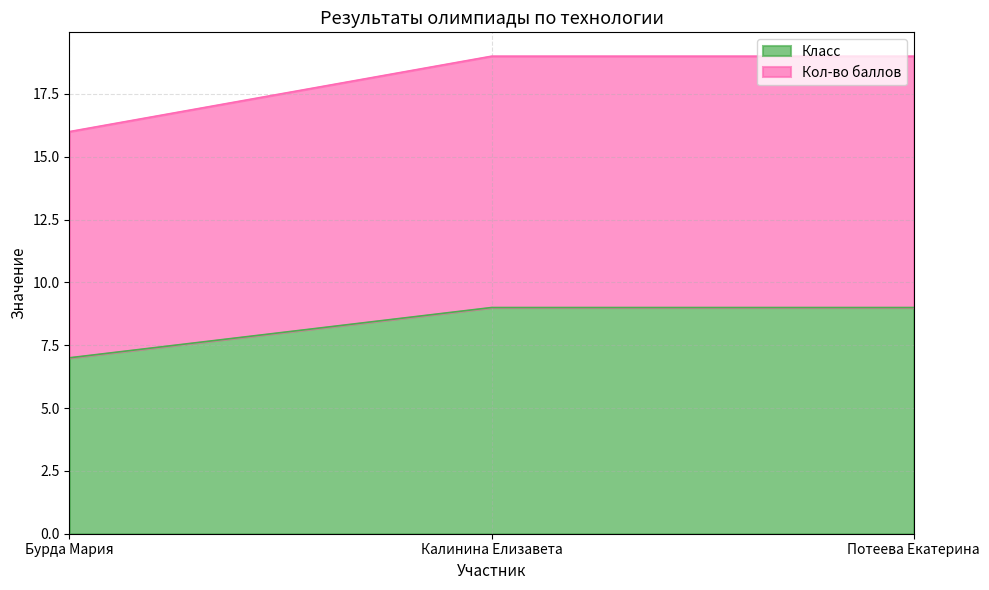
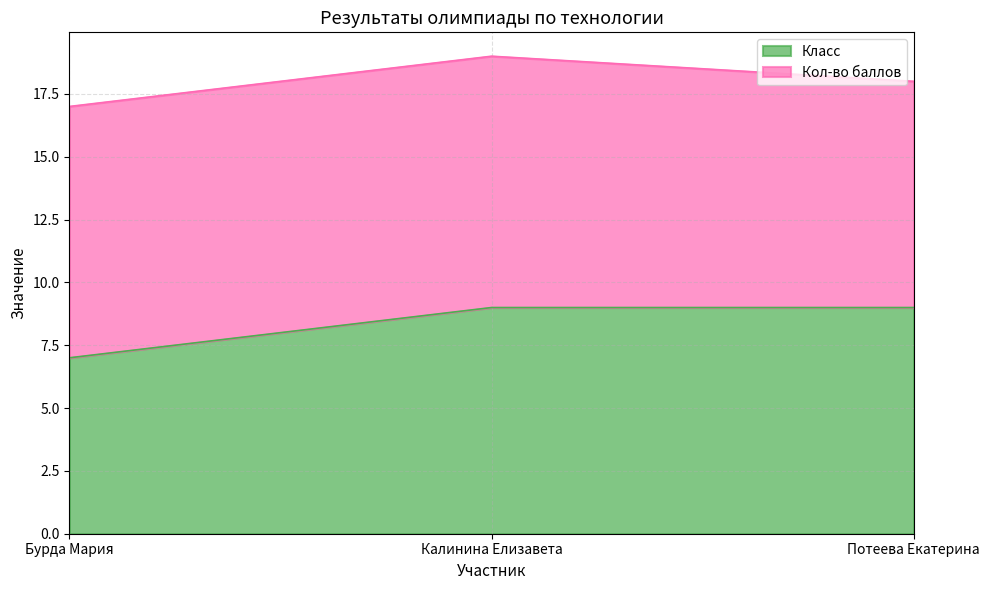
  {
    "Класс": {
      "Бурда Мария": 7,
      "Калинина Елизавета": 9,
      "Потеева Екатерина": 9
    },
    "Кол-во баллов": {
-     "Бурда Мария": 9,
+     "Бурда Мария": 10,
      "Калинина Елизавета": 10,
-     "Потеева Екатерина": 10
+     "Потеева Екатерина": 9
    }
  }
